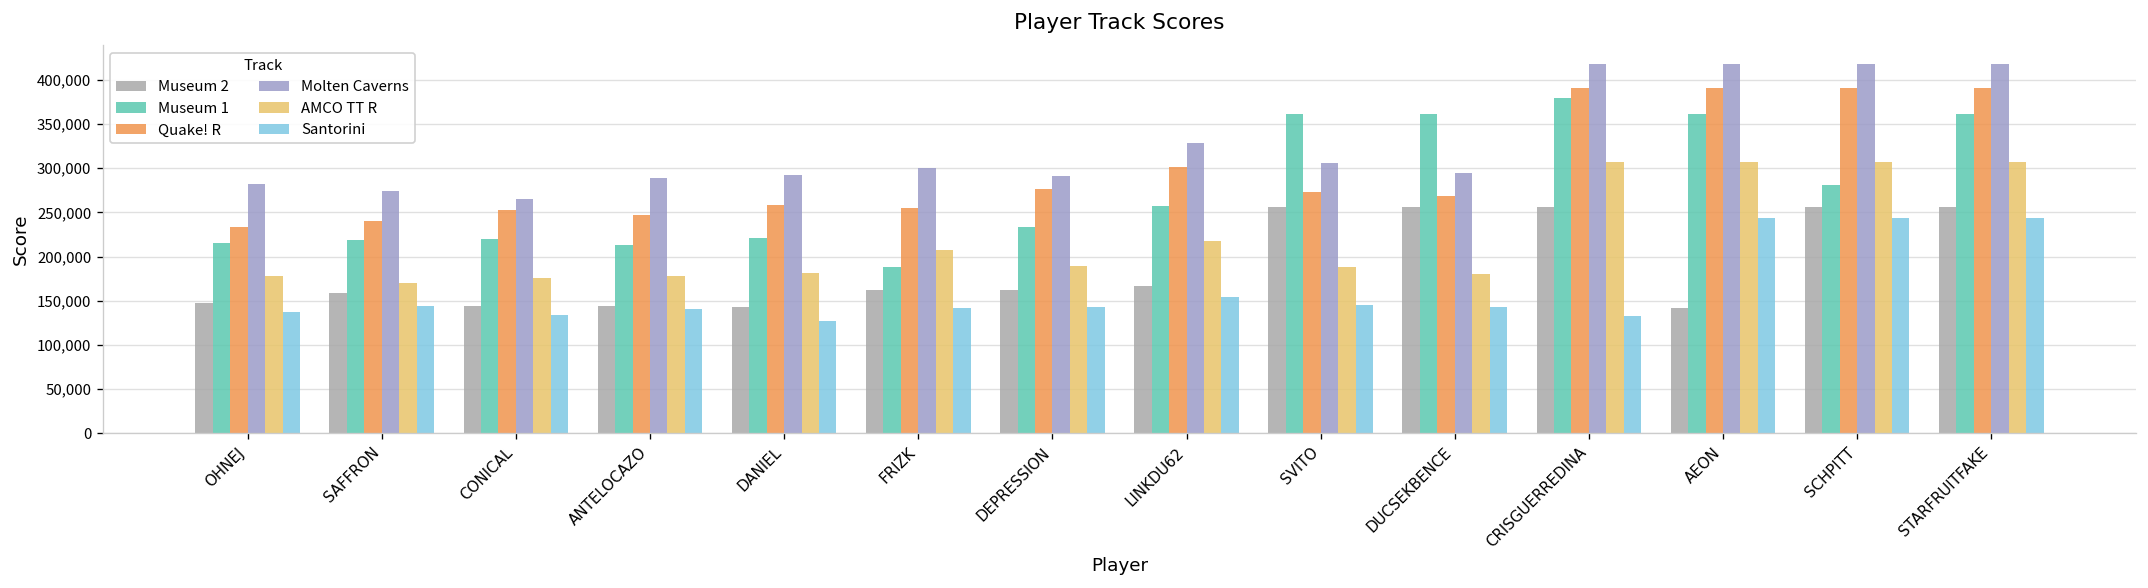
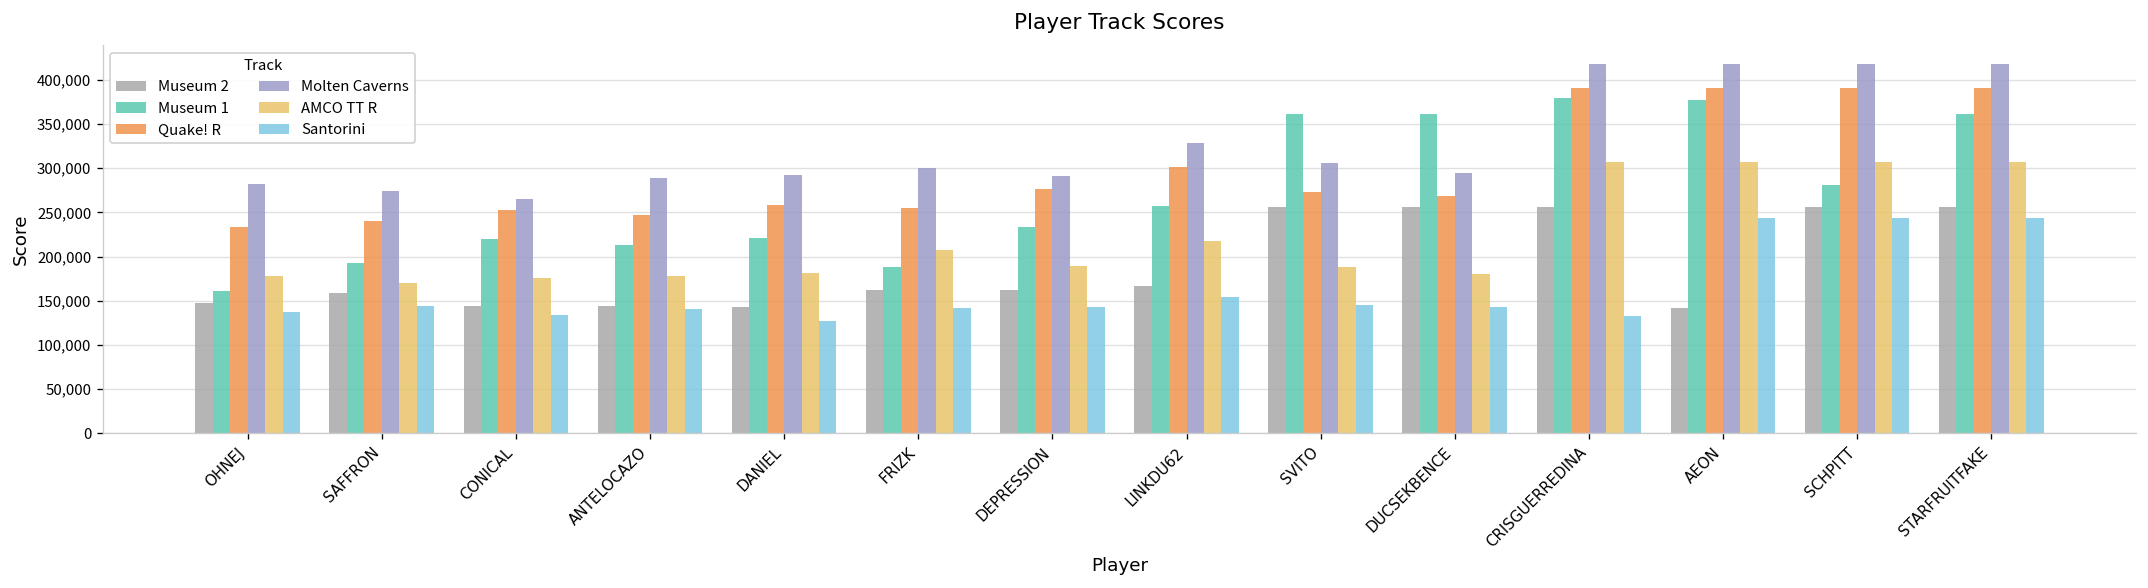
  {
    "Museum 1": {
-     "OHNEJ": "220,000",
-     "SAFFRON": "220,000",
+     "OHNEJ": "160,000",
+     "SAFFRON": "190,000",
      "CONICAL": "220,000",
      "ANTELOCAZO": "210,000",
      "DANIEL": "220,000",
      "FRIZK": "190,000",
      "DEPRESSION": "230,000",
      "LINKDU62": "260,000",
      "SVITO": "360,000",
      "DUCSEKBENCE": "360,000",
      "CRISGUERREDINA": "380,000",
-     "AEON": "360,000",
+     "AEON": "380,000",
      "SCHPITT": "280,000",
      "STARFRUITFAKE": "360,000"
    }
  }
